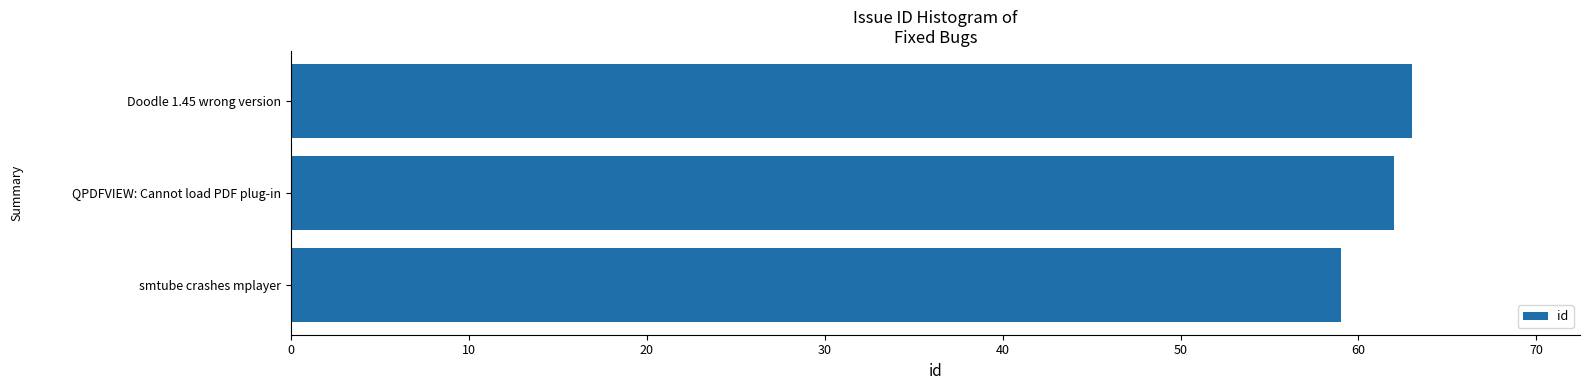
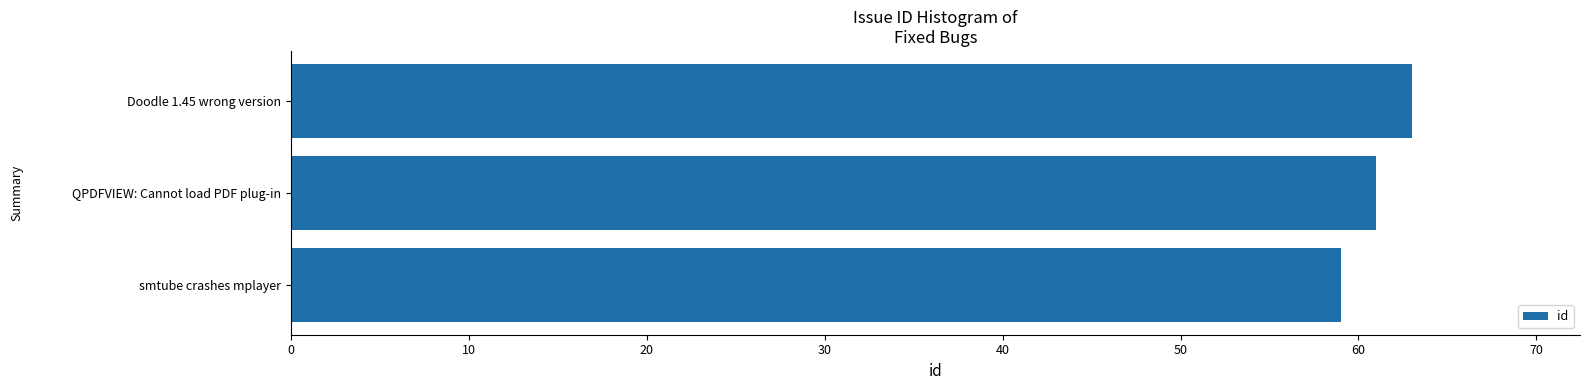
  {
    "Doodle 1.45 wrong version": 63,
-   "QPDFVIEW: Cannot load PDF plug-in": 62,
+   "QPDFVIEW: Cannot load PDF plug-in": 61,
    "smtube crashes mplayer": 59
  }
